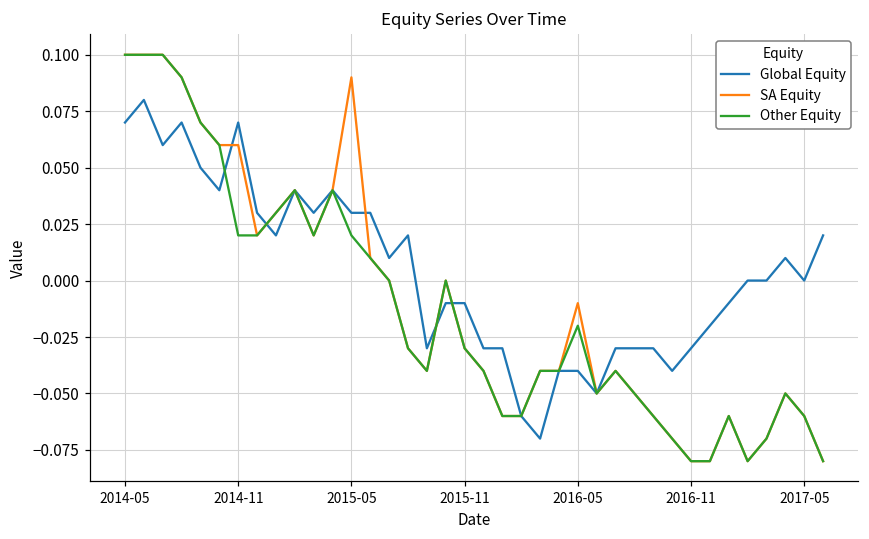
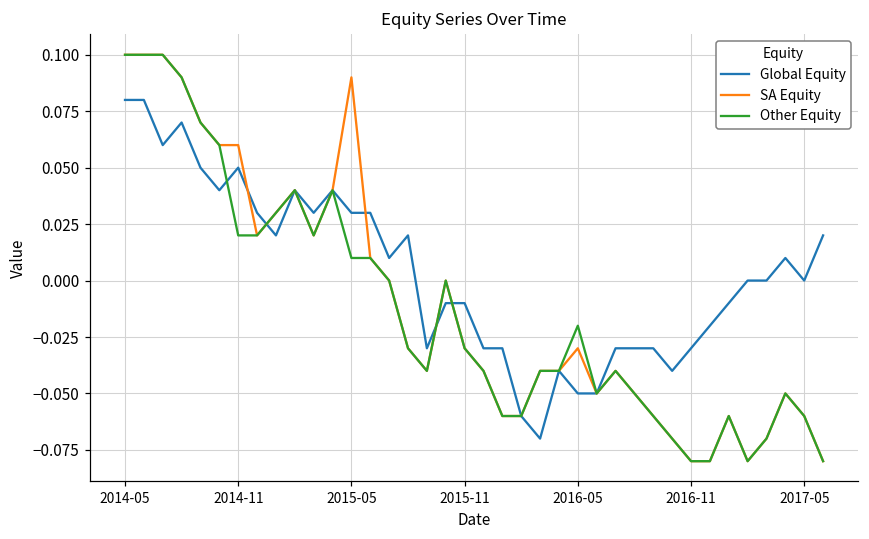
  {
    "Global Equity": {
-     "2014-05": 0.07,
-     "2014-11": 0.07,
+     "2014-05": 0.08,
+     "2014-11": 0.05,
      "2015-05": 0.03,
      "2015-11": -0.01,
-     "2016-05": -0.04,
+     "2016-05": -0.05,
      "2016-11": -0.03,
      "2017-05": 0.00
    },
    "SA Equity": {
      "2014-11": 0.06,
      "2015-05": 0.09,
-     "2016-05": -0.01
+     "2016-05": -0.03
    },
    "Other Equity": {
      "2014-11": 0.02,
-     "2015-05": 0.02,
+     "2015-05": 0.01,
      "2016-05": -0.02
    }
  }
